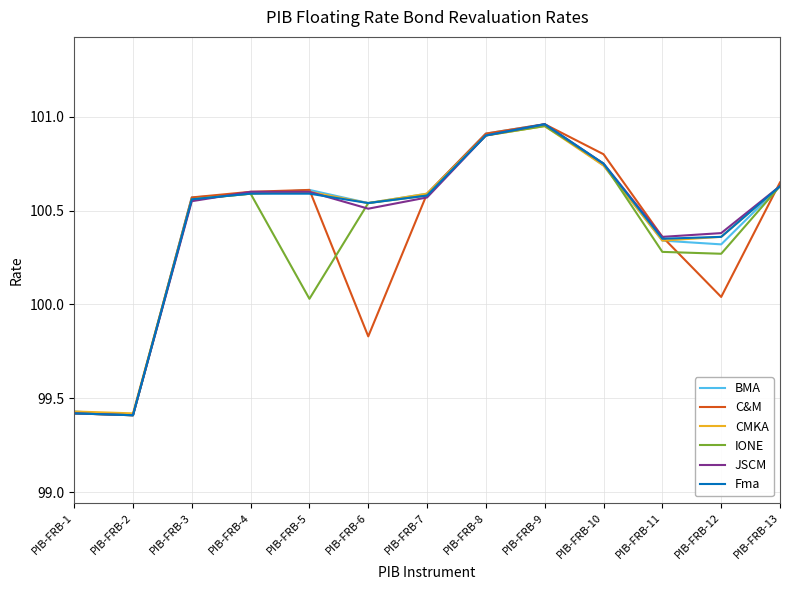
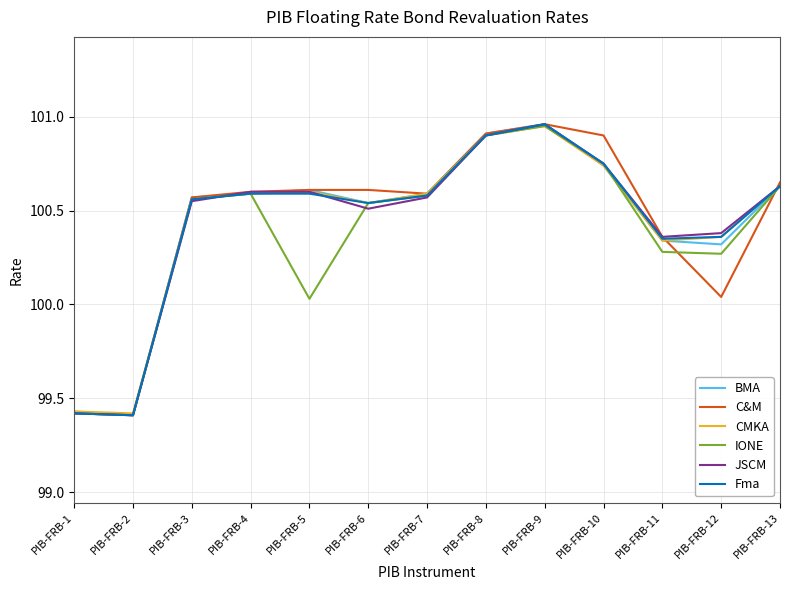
  {
    "BMA": {
      "PIB-FRB-12": 100.32
    },
    "C&M": {
-     "PIB-FRB-6": 99.83,
-     "PIB-FRB-10": 100.8,
+     "PIB-FRB-6": 100.61,
+     "PIB-FRB-10": 100.9,
      "PIB-FRB-12": 100.04,
      "PIB-FRB-13": 100.65
    },
    "IONE": {
      "PIB-FRB-5": 100.03,
      "PIB-FRB-11": 100.28,
      "PIB-FRB-12": 100.27
    },
    "JSCM": {
      "PIB-FRB-6": 100.51,
      "PIB-FRB-12": 100.38
    }
  }
